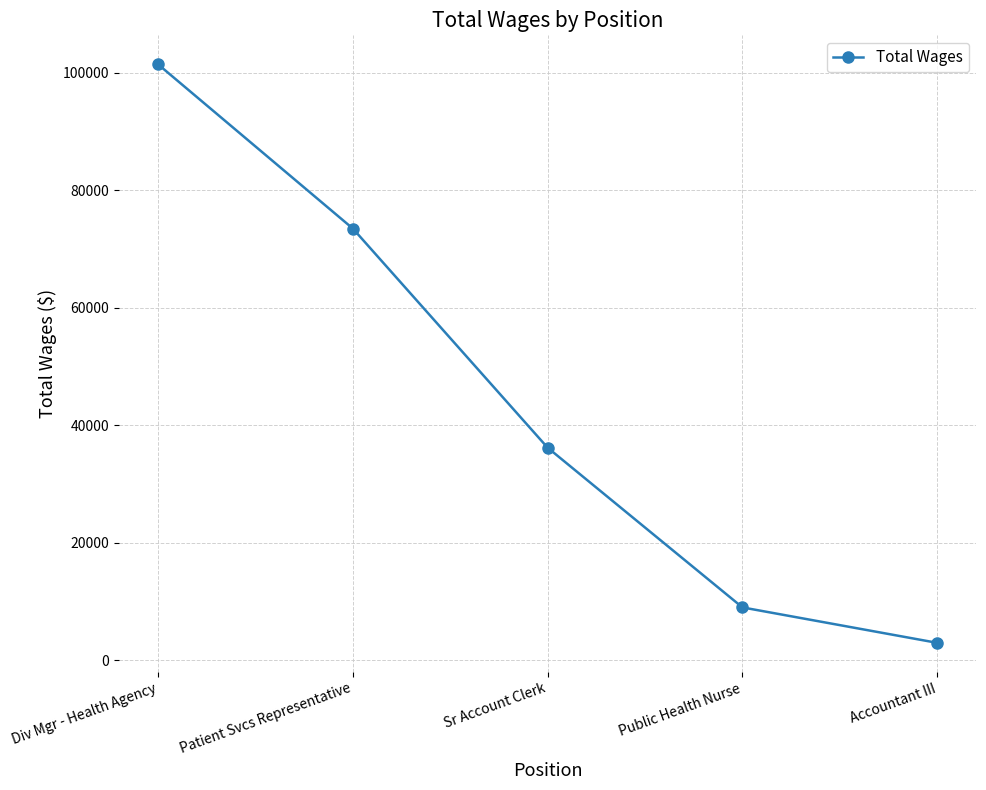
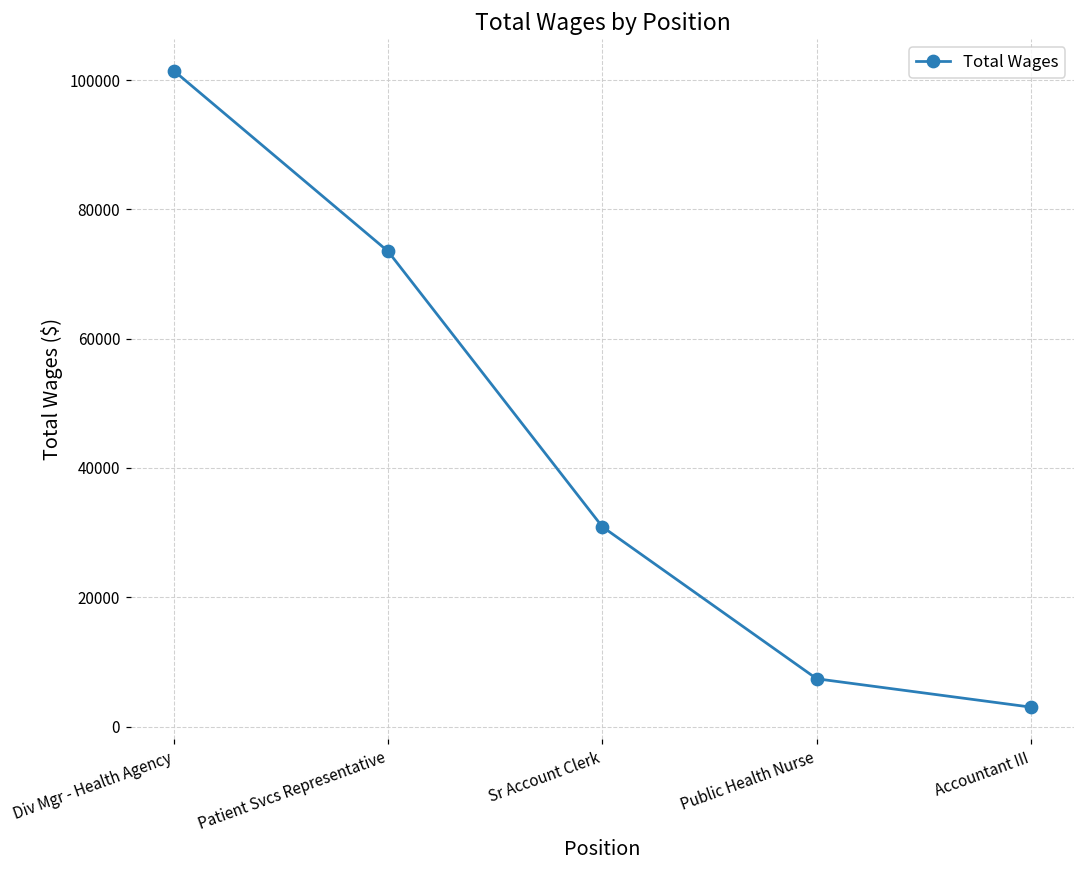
  {
    "Div Mgr - Health Agency": 101000,
    "Patient Svcs Representative": 74000,
-   "Sr Account Clerk": 36000,
-   "Public Health Nurse": 9000,
+   "Sr Account Clerk": 31000,
+   "Public Health Nurse": 7000,
    "Accountant III": 3000
  }
